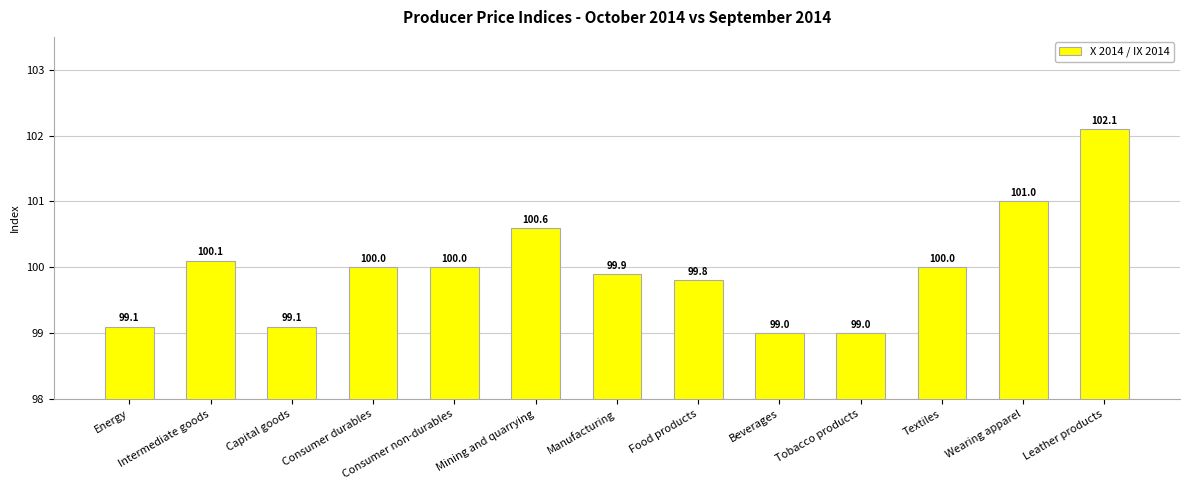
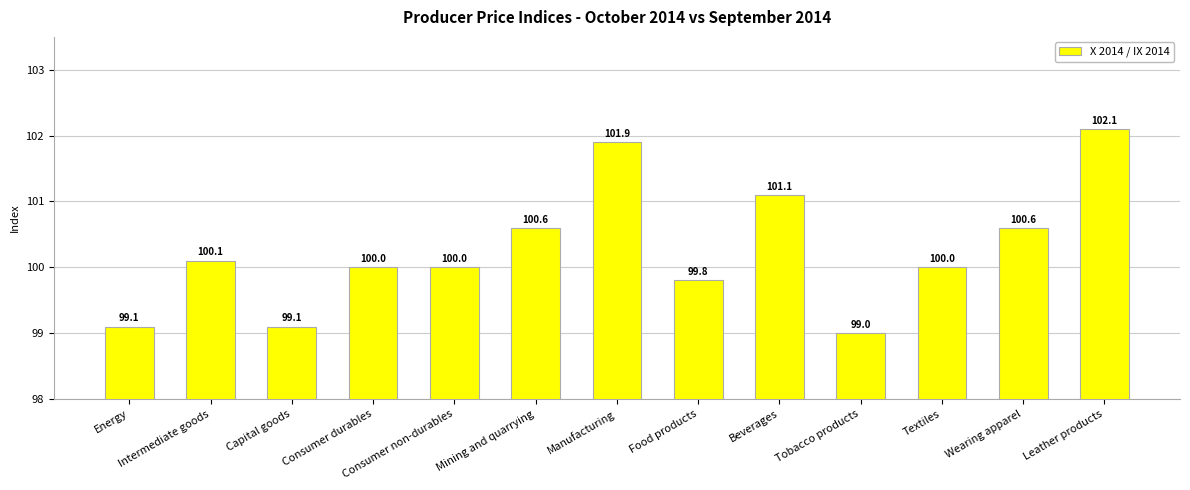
  {
    "Energy": 99.1,
    "Intermediate goods": 100.1,
    "Capital goods": 99.1,
    "Consumer durables": 100.0,
    "Consumer non-durables": 100.0,
    "Mining and quarrying": 100.6,
-   "Manufacturing": 99.9,
+   "Manufacturing": 101.9,
    "Food products": 99.8,
-   "Beverages": 99.0,
+   "Beverages": 101.1,
    "Tobacco products": 99.0,
    "Textiles": 100.0,
-   "Wearing apparel": 101.0,
+   "Wearing apparel": 100.6,
    "Leather products": 102.1
  }
